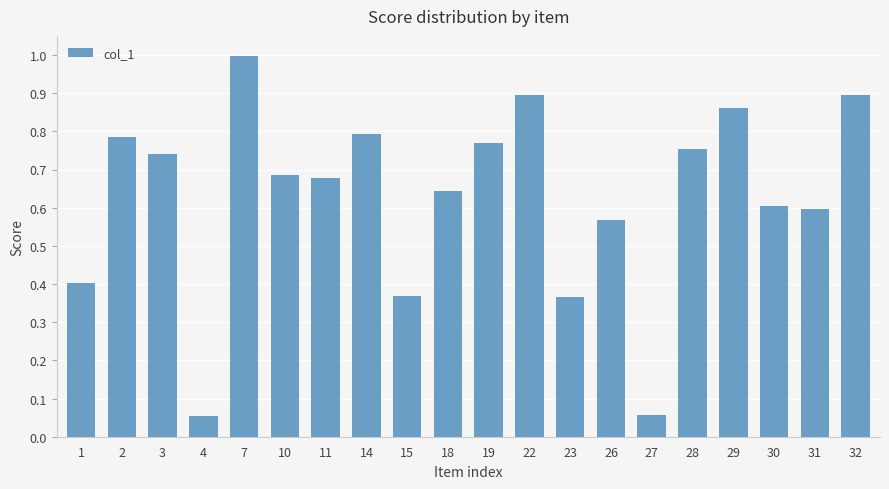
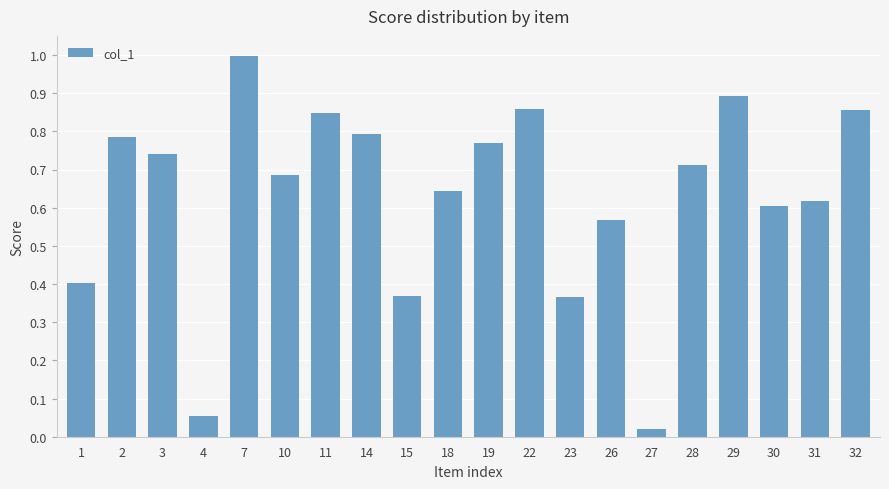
  {
    "1": 0.40,
    "2": 0.79,
    "3": 0.74,
    "4": 0.05,
    "7": 1.00,
    "10": 0.69,
-   "11": 0.68,
+   "11": 0.85,
    "14": 0.79,
    "15": 0.37,
    "18": 0.64,
    "19": 0.77,
-   "22": 0.90,
+   "22": 0.86,
    "23": 0.37,
    "26": 0.57,
-   "27": 0.06,
-   "28": 0.75,
-   "29": 0.86,
+   "27": 0.02,
+   "28": 0.71,
+   "29": 0.89,
    "30": 0.60,
-   "31": 0.60,
-   "32": 0.90
+   "31": 0.62,
+   "32": 0.85
  }
